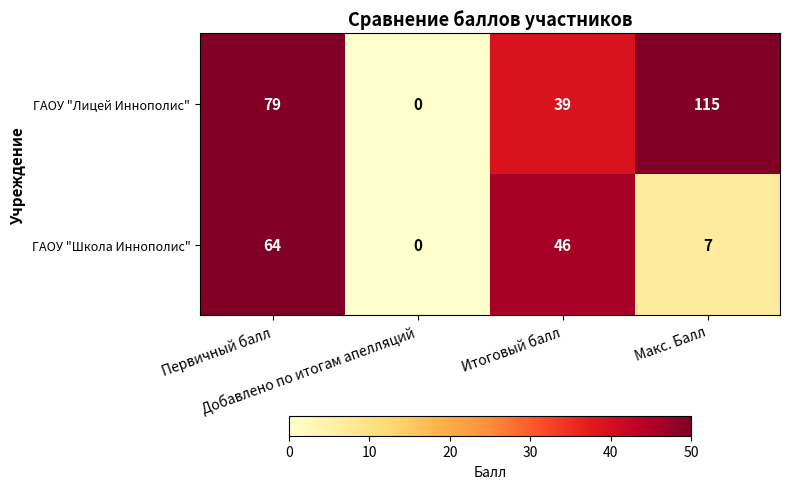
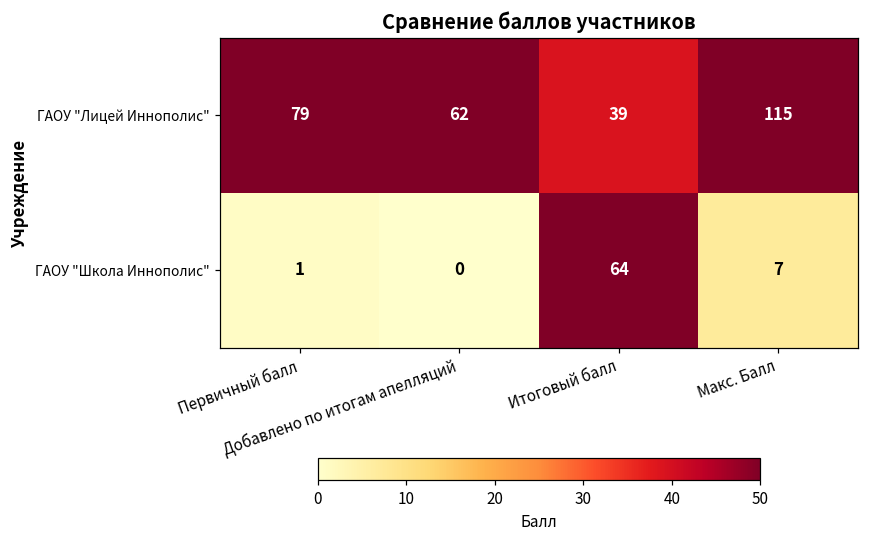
  {
    "ГАОУ \"Лицей Иннополис\"": {
      "Первичный балл": 79,
-     "Добавлено по итогам апелляций": 0,
+     "Добавлено по итогам апелляций": 62,
      "Итоговый балл": 39,
      "Макс. Балл": 115
    },
    "ГАОУ \"Школа Иннополис\"": {
-     "Первичный балл": 64,
+     "Первичный балл": 1,
      "Добавлено по итогам апелляций": 0,
-     "Итоговый балл": 46,
+     "Итоговый балл": 64,
      "Макс. Балл": 7
    }
  }
